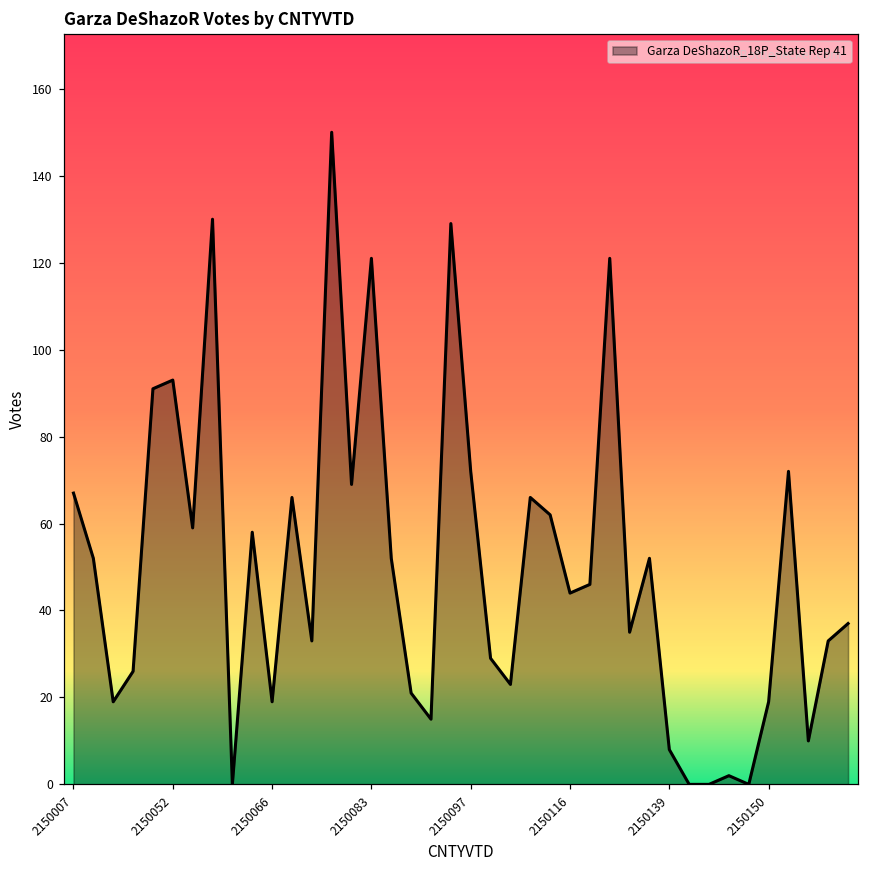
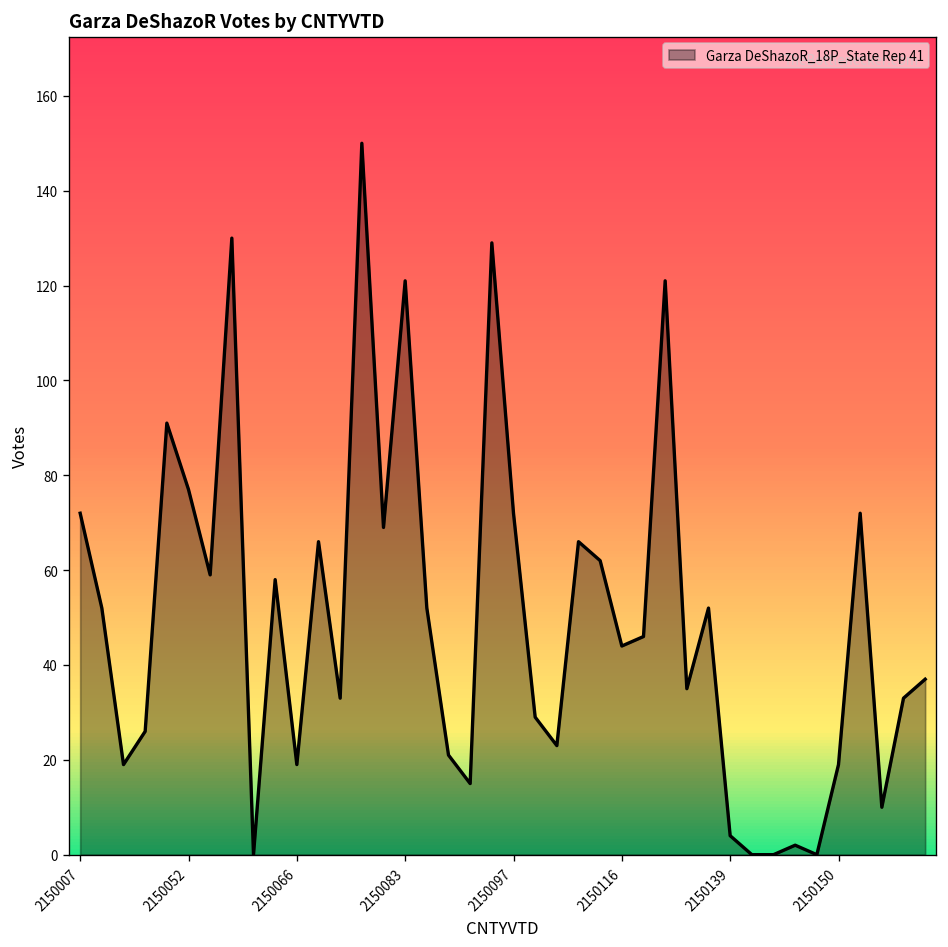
  {
-   "2150007": 67,
-   "2150052": 93,
+   "2150007": 72,
+   "2150052": 77,
    "2150066": 19,
    "2150083": 121,
    "2150097": 72,
    "2150116": 44,
-   "2150139": 8,
+   "2150139": 4,
    "2150150": 19
  }
